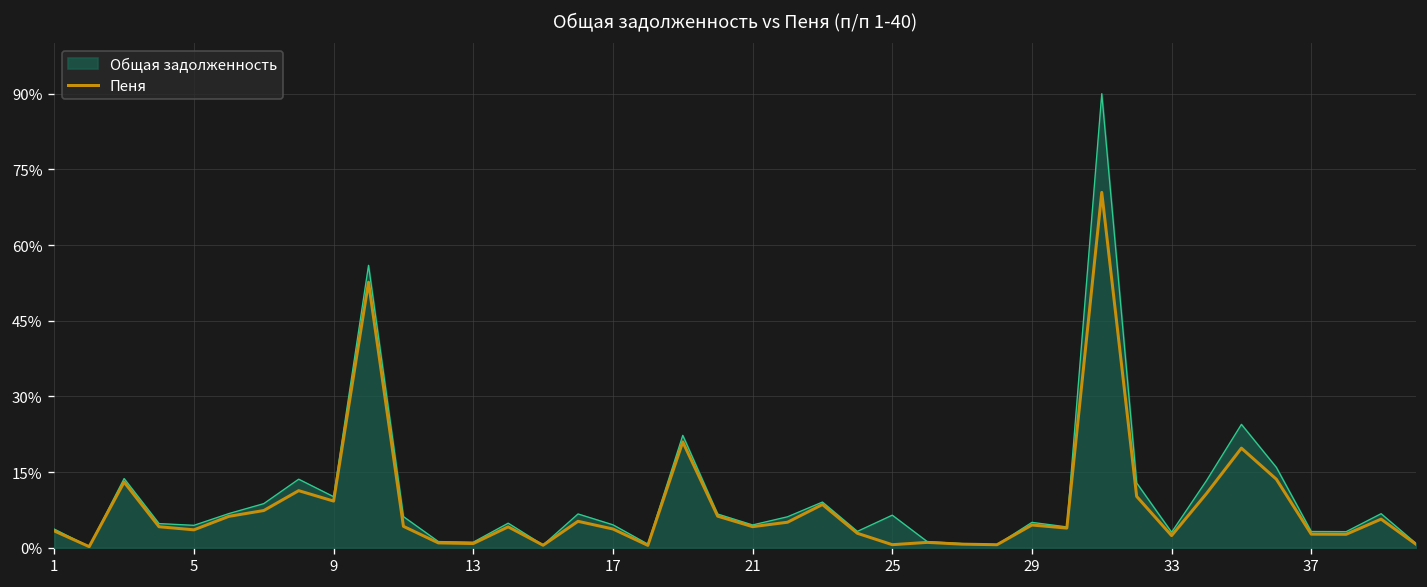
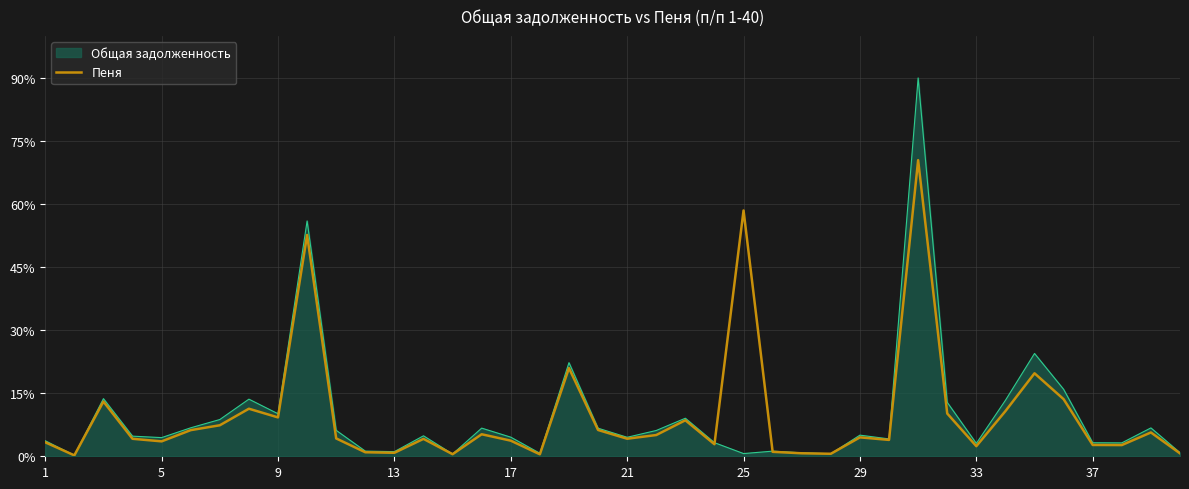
  {
    "Общая задолженность": {
      "5": "4%",
      "9": "10%",
      "17": "5%",
-     "25": "6%",
+     "25": "1%",
      "33": "3%"
    },
    "Пеня": {
      "5": "4%",
      "9": "9%",
      "17": "4%",
-     "25": "1%",
+     "25": "58%",
      "33": "2%"
    }
  }
